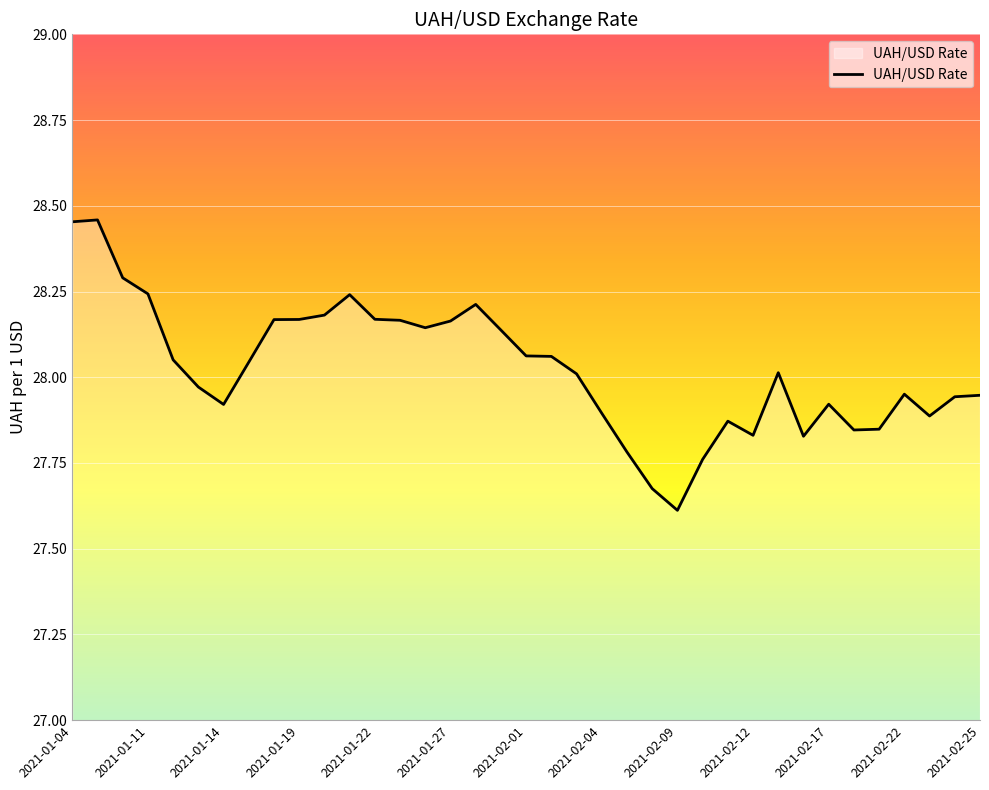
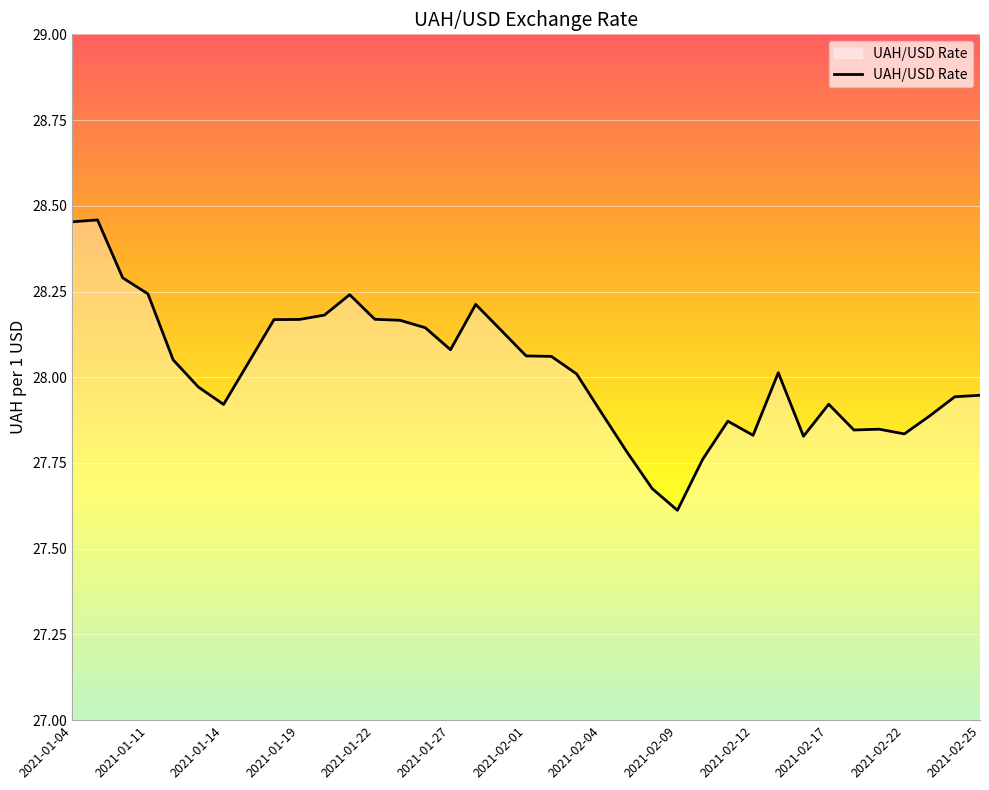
  {
    "2021-01-04": 28.45,
    "2021-01-11": 28.24,
    "2021-01-14": 27.92,
    "2021-01-19": 28.17,
    "2021-01-22": 28.17,
-   "2021-01-27": 28.16,
+   "2021-01-27": 28.08,
    "2021-02-01": 28.06,
    "2021-02-04": 27.89,
    "2021-02-09": 27.61,
    "2021-02-12": 27.83,
    "2021-02-17": 27.92,
-   "2021-02-22": 27.95,
+   "2021-02-22": 27.83,
    "2021-02-25": 27.95
  }
